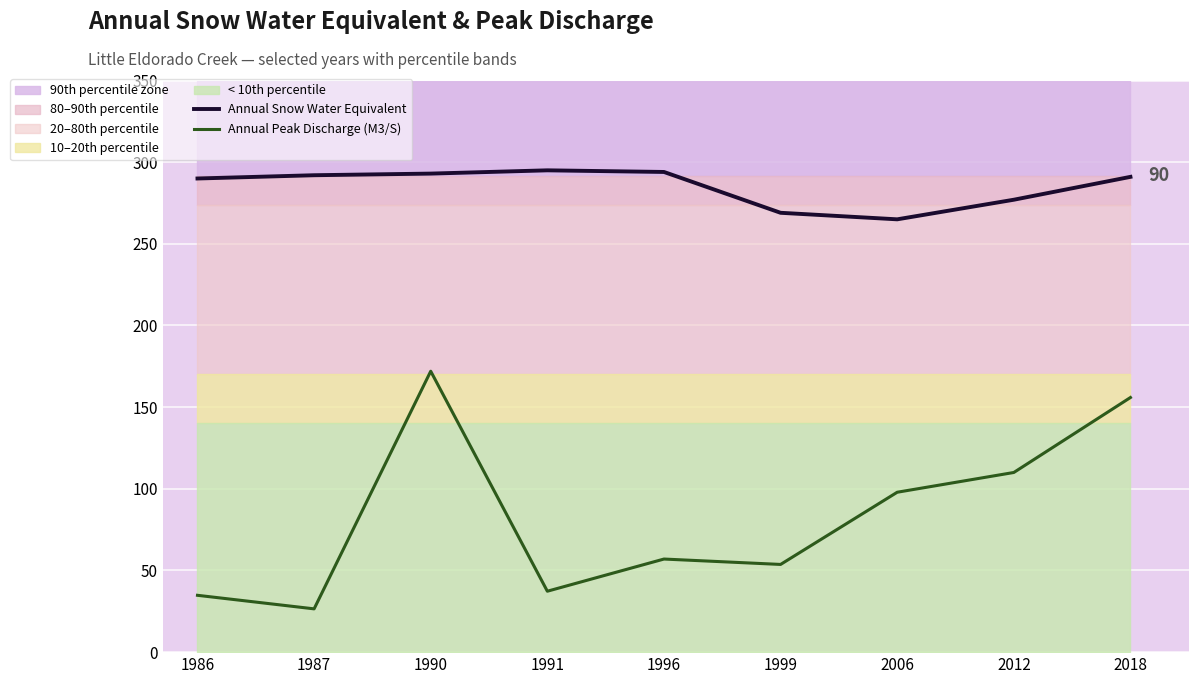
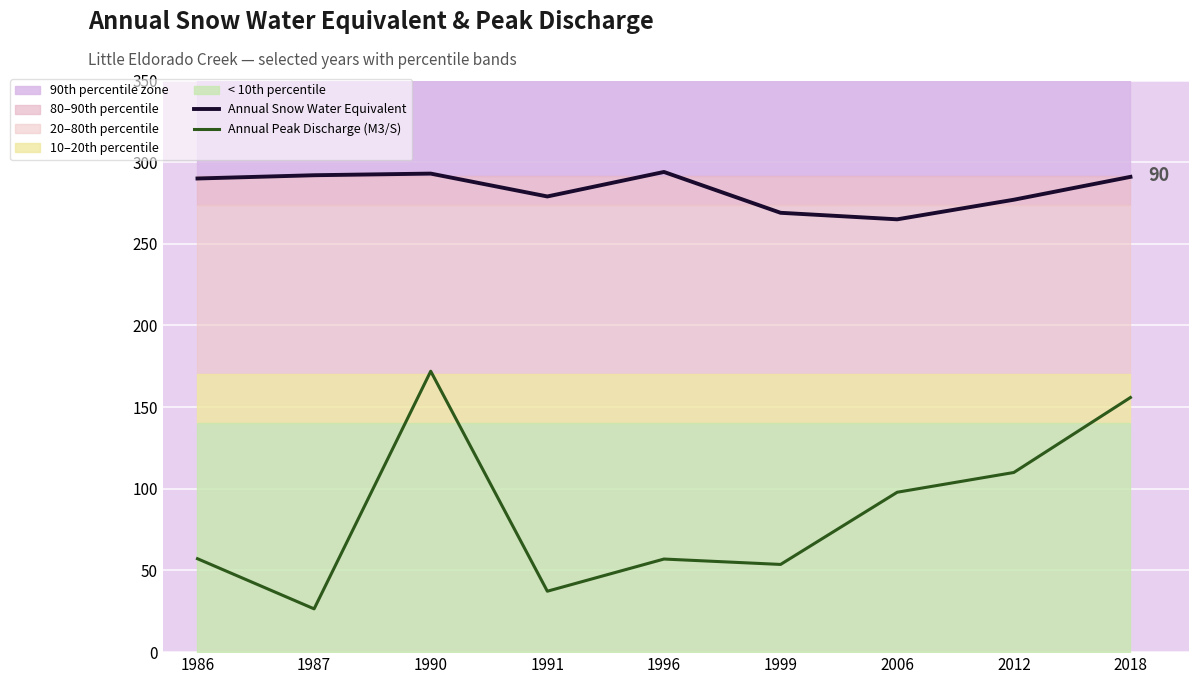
  {
    "Annual Snow Water Equivalent": {
      "1986": 290,
-     "1991": 295,
+     "1991": 279,
      "1996": 294,
      "1999": 269,
      "2006": 265,
      "2012": 277
    },
    "Annual Peak Discharge (M3/S)": {
-     "1986": 35,
+     "1986": 57,
      "1987": 27,
      "1990": 172,
      "1991": 37,
      "1996": 57,
      "1999": 54,
      "2006": 98,
      "2012": 110,
      "2018": 156
    }
  }
